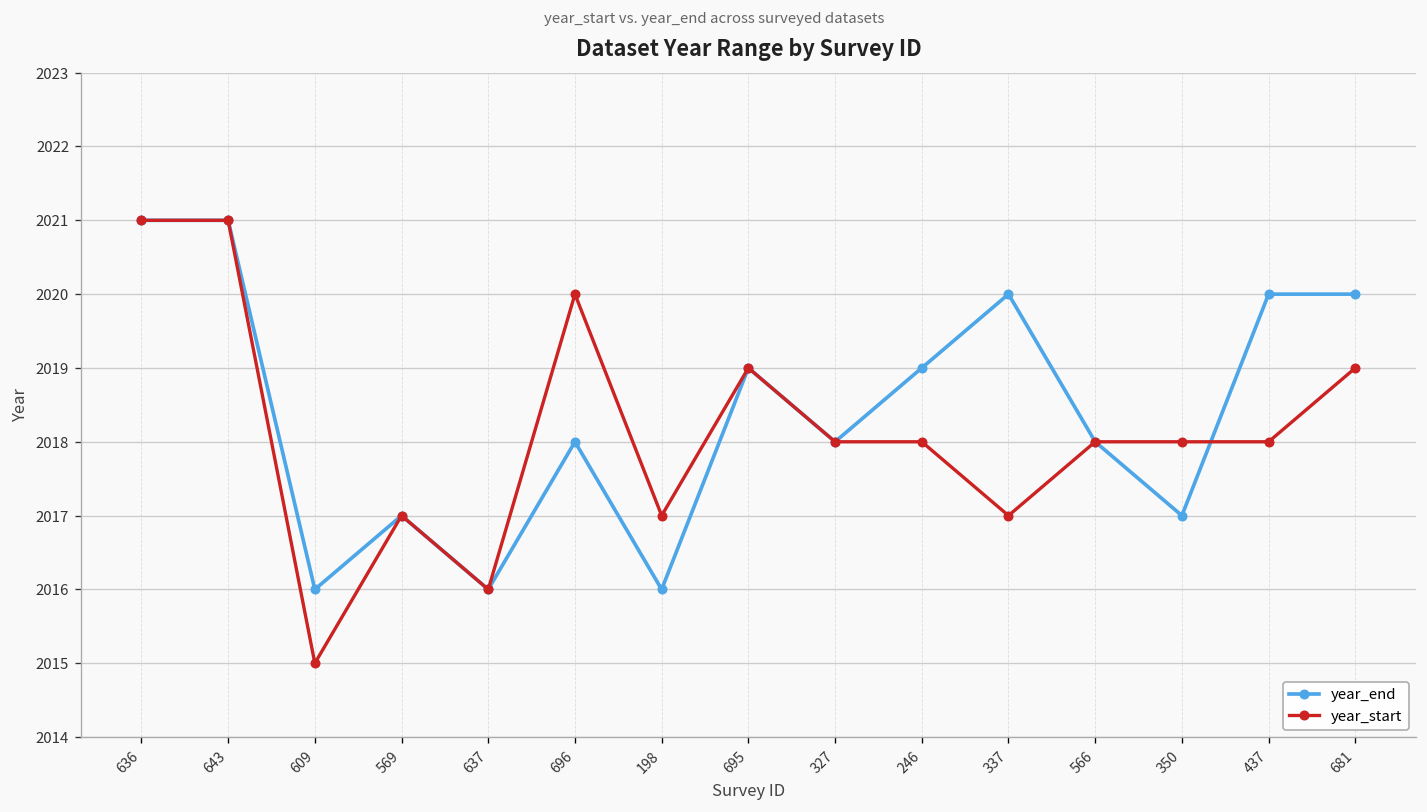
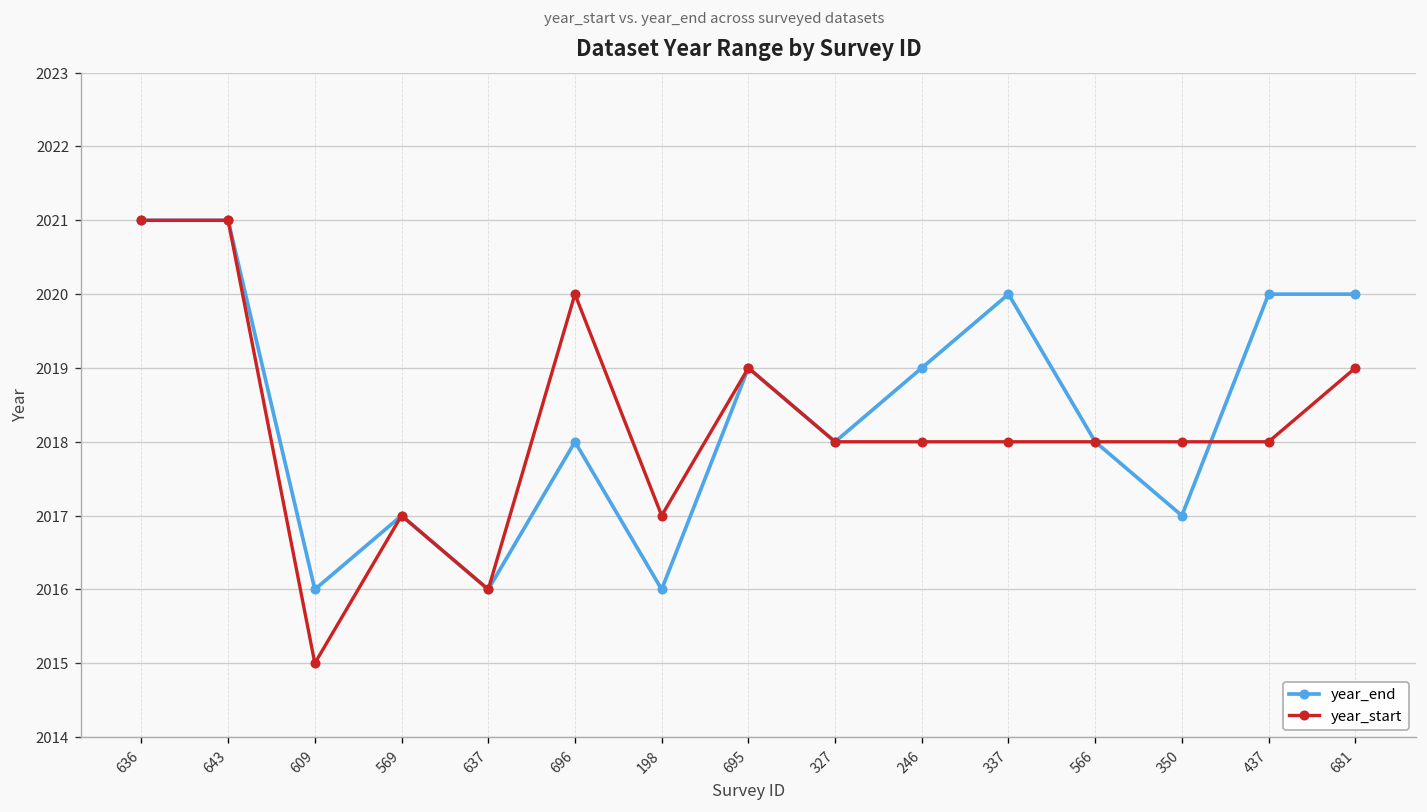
  {
    "year_end": {
      "609": 2016,
      "696": 2018,
      "198": 2016,
      "246": 2019,
      "337": 2020,
      "350": 2017,
      "437": 2020,
      "681": 2020
    },
    "year_start": {
      "609": 2015,
      "696": 2020,
      "198": 2017,
      "246": 2018,
-     "337": 2017,
+     "337": 2018,
      "350": 2018,
      "437": 2018,
      "681": 2019
    }
  }
